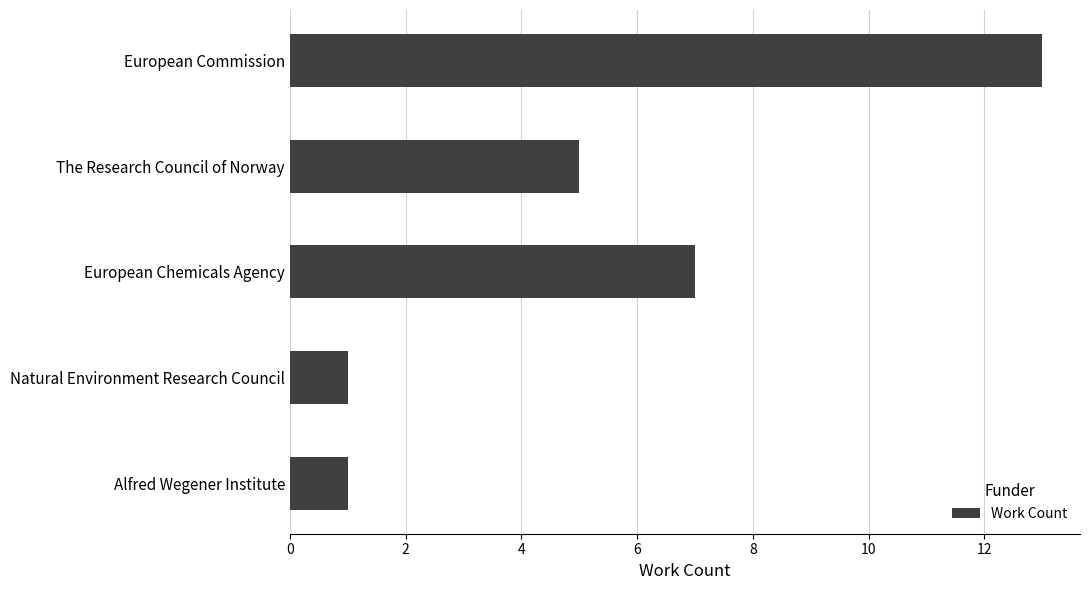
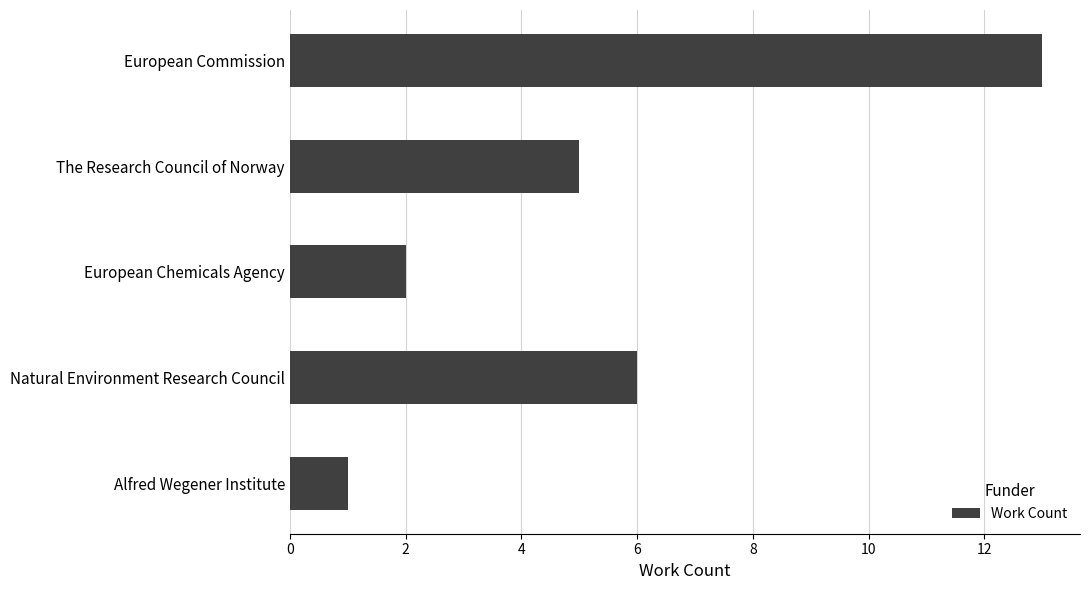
  {
    "European Commission": 13,
    "The Research Council of Norway": 5,
-   "European Chemicals Agency": 7,
-   "Natural Environment Research Council": 1,
+   "European Chemicals Agency": 2,
+   "Natural Environment Research Council": 6,
    "Alfred Wegener Institute": 1
  }
